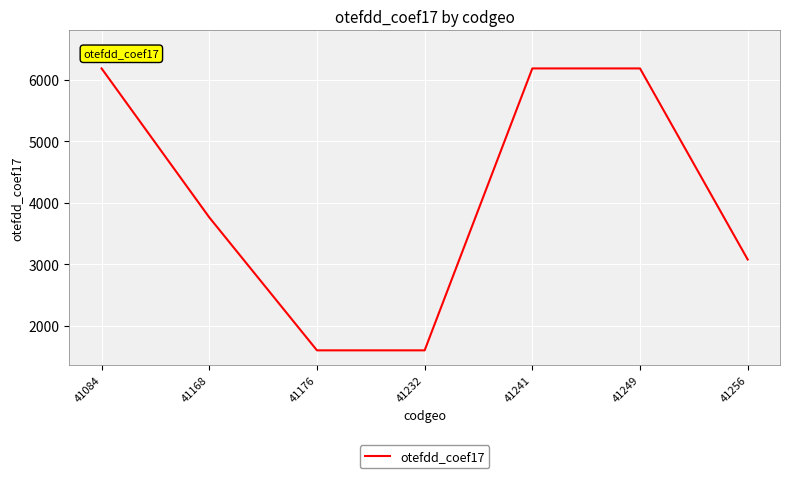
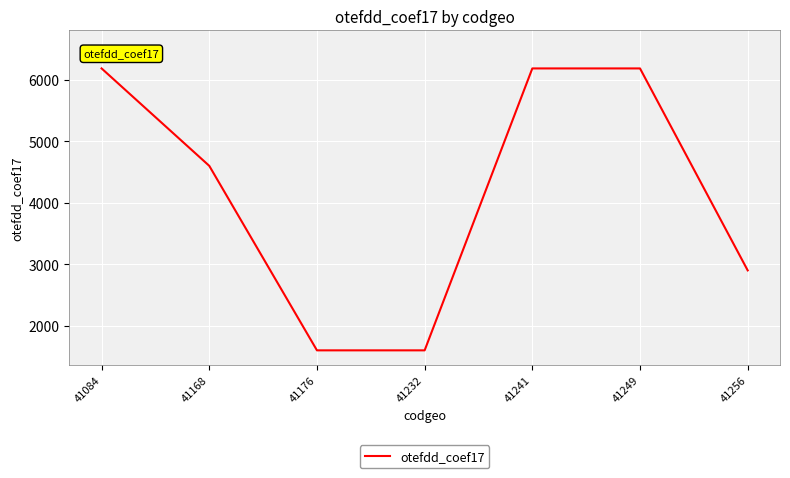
  {
    "41084": 6200,
-   "41168": 3800,
+   "41168": 4600,
    "41176": 1600,
    "41232": 1600,
    "41241": 6200,
    "41249": 6200,
-   "41256": 3100
+   "41256": 2900
  }
